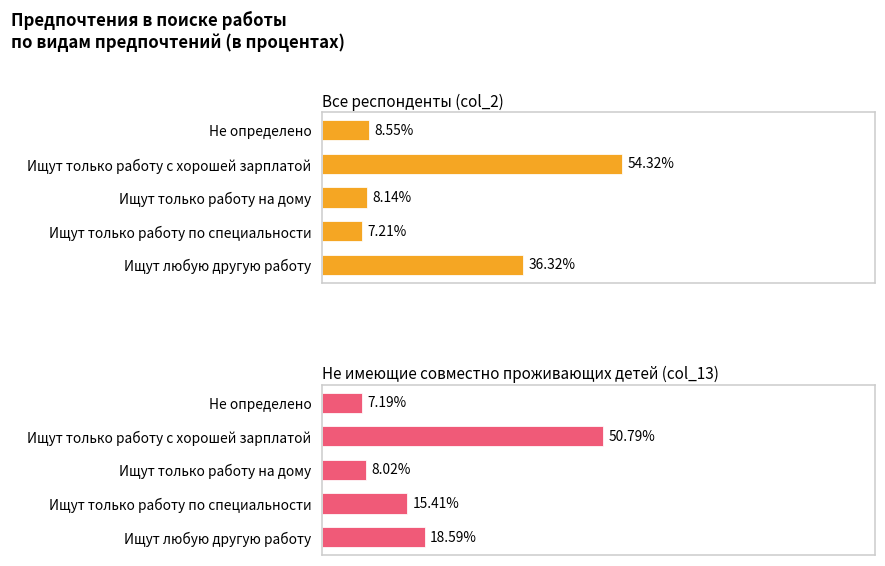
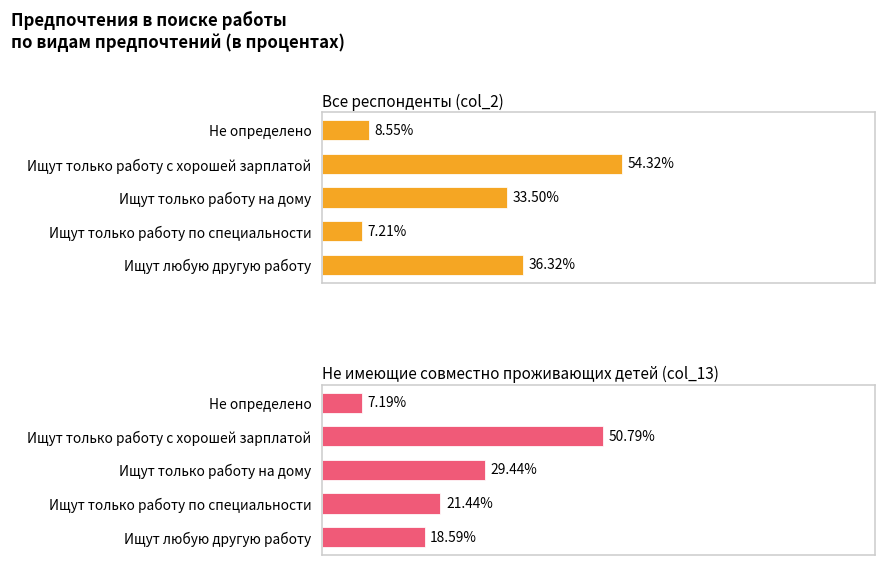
  {
    "Все респонденты (col_2)": {
      "Не определено": "8.55%",
      "Ищут только работу с хорошей зарплатой": "54.32%",
-     "Ищут только работу на дому": "8.14%",
+     "Ищут только работу на дому": "33.50%",
      "Ищут только работу по специальности": "7.21%",
      "Ищут любую другую работу": "36.32%"
    },
    "Не имеющие совместно проживающих детей (col_13)": {
      "Не определено": "7.19%",
      "Ищут только работу с хорошей зарплатой": "50.79%",
-     "Ищут только работу на дому": "8.02%",
-     "Ищут только работу по специальности": "15.41%",
+     "Ищут только работу на дому": "29.44%",
+     "Ищут только работу по специальности": "21.44%",
      "Ищут любую другую работу": "18.59%"
    }
  }
